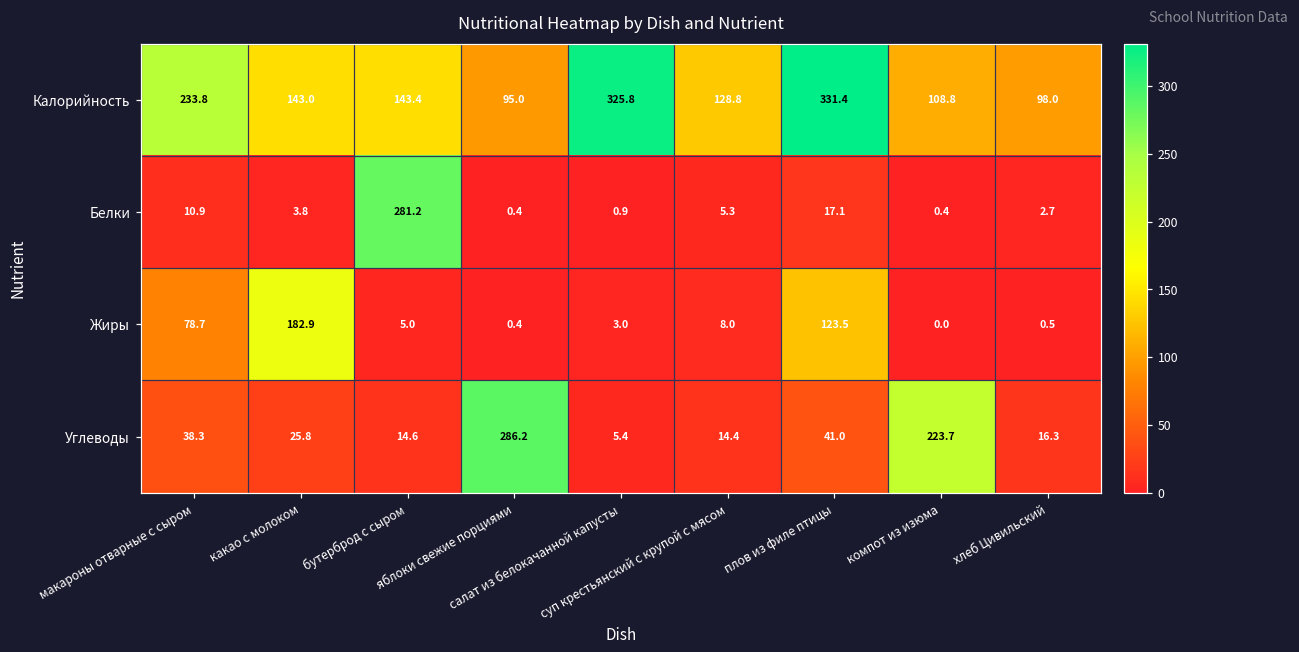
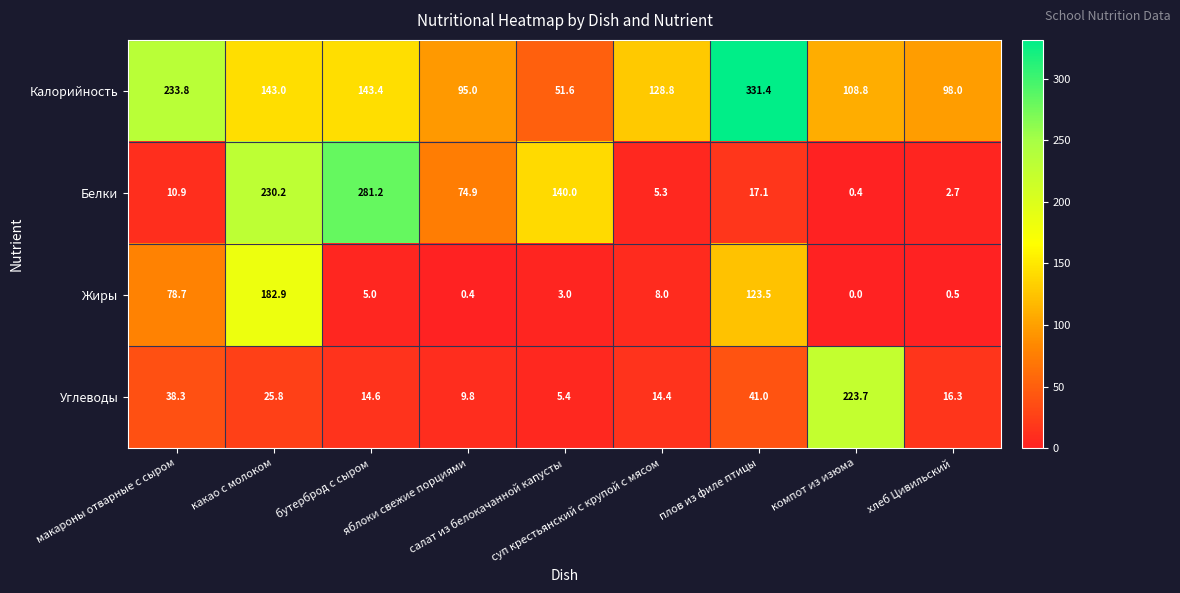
  {
    "Калорийность": {
      "макароны отварные с сыром": 233.8,
      "какао с молоком": 143.0,
      "бутерброд с сыром": 143.4,
      "яблоки свежие порциями": 95.0,
-     "салат из белокачанной капусты": 325.8,
+     "салат из белокачанной капусты": 51.6,
      "суп крестьянский с крупой с мясом": 128.8,
      "плов из филе птицы": 331.4,
      "компот из изюма": 108.8,
      "хлеб Цивильский": 98.0
    },
    "Белки": {
      "макароны отварные с сыром": 10.9,
-     "какао с молоком": 3.8,
+     "какао с молоком": 230.2,
      "бутерброд с сыром": 281.2,
-     "яблоки свежие порциями": 0.4,
-     "салат из белокачанной капусты": 0.9,
+     "яблоки свежие порциями": 74.9,
+     "салат из белокачанной капусты": 140.0,
      "суп крестьянский с крупой с мясом": 5.3,
      "плов из филе птицы": 17.1,
      "компот из изюма": 0.4,
      "хлеб Цивильский": 2.7
    },
    "Жиры": {
      "макароны отварные с сыром": 78.7,
      "какао с молоком": 182.9,
      "бутерброд с сыром": 5.0,
      "яблоки свежие порциями": 0.4,
      "салат из белокачанной капусты": 3.0,
      "суп крестьянский с крупой с мясом": 8.0,
      "плов из филе птицы": 123.5,
      "компот из изюма": 0.0,
      "хлеб Цивильский": 0.5
    },
    "Углеводы": {
      "макароны отварные с сыром": 38.3,
      "какао с молоком": 25.8,
      "бутерброд с сыром": 14.6,
-     "яблоки свежие порциями": 286.2,
+     "яблоки свежие порциями": 9.8,
      "салат из белокачанной капусты": 5.4,
      "суп крестьянский с крупой с мясом": 14.4,
      "плов из филе птицы": 41.0,
      "компот из изюма": 223.7,
      "хлеб Цивильский": 16.3
    }
  }
